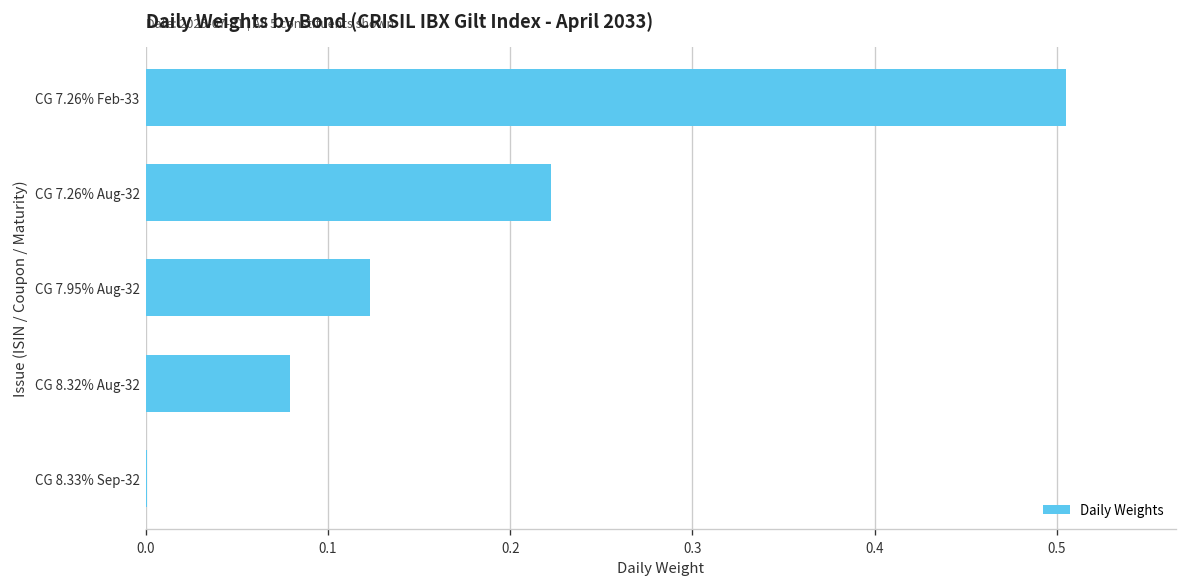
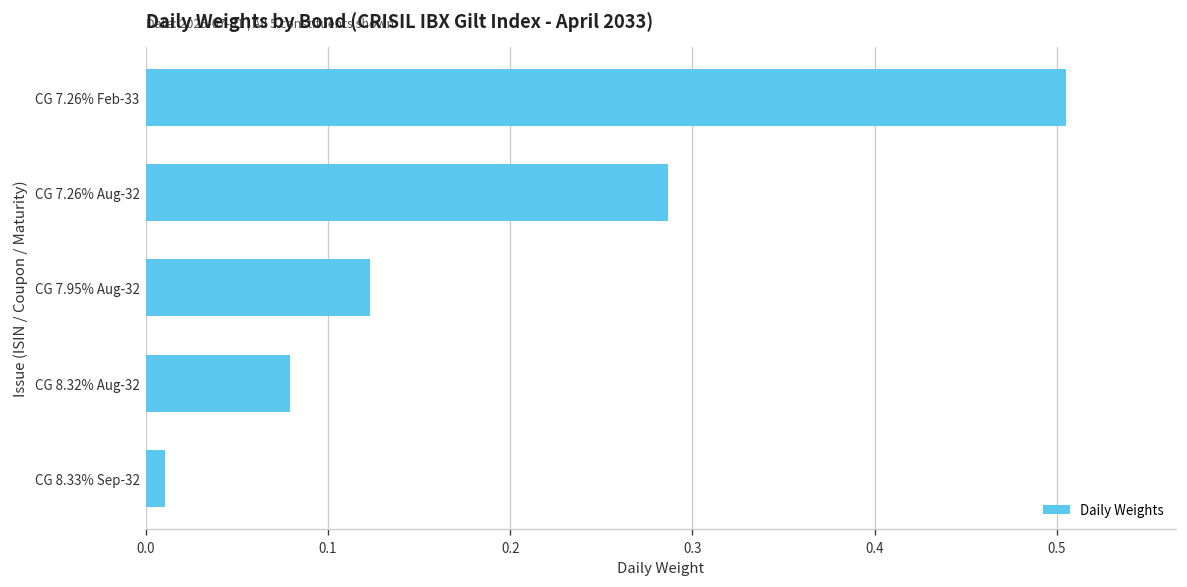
  {
    "CG 7.26% Feb-33": 0.505,
-   "CG 7.26% Aug-32": 0.222,
+   "CG 7.26% Aug-32": 0.287,
    "CG 7.95% Aug-32": 0.123,
    "CG 8.32% Aug-32": 0.079,
-   "CG 8.33% Sep-32": 0.001
+   "CG 8.33% Sep-32": 0.011
  }
